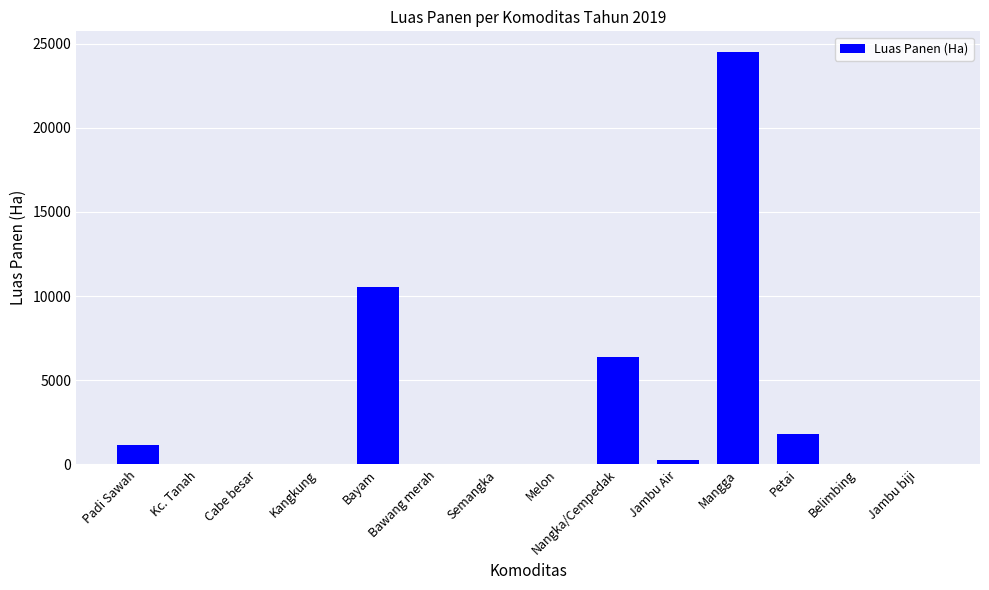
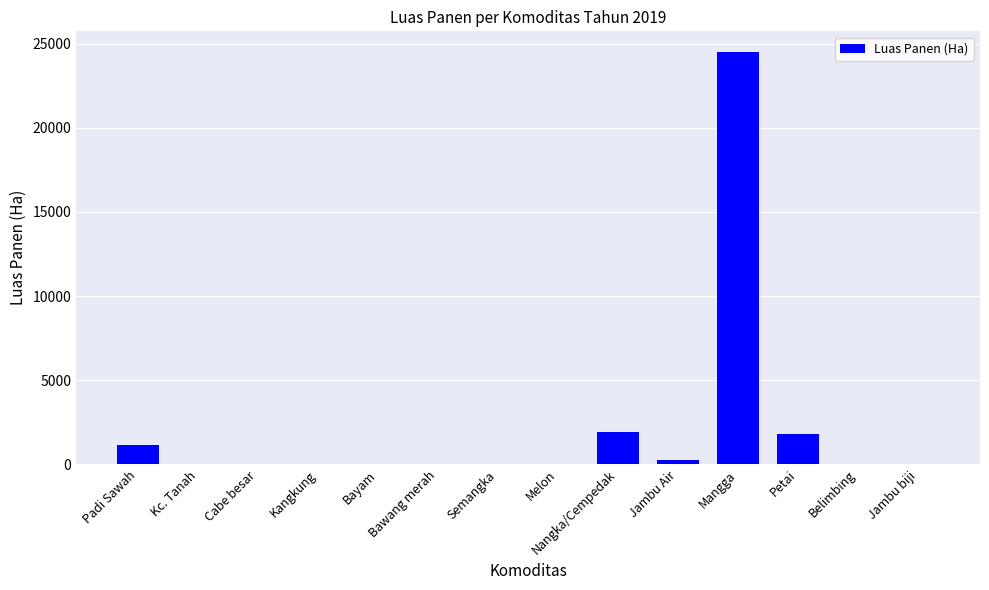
  {
    "Padi Sawah": 1200,
-   "Bayam": 10500,
-   "Nangka/Cempedak": 6400,
+   "Bayam": 0,
+   "Nangka/Cempedak": 1900,
    "Jambu Air": 300,
    "Mangga": 24500,
    "Petai": 1800
  }
